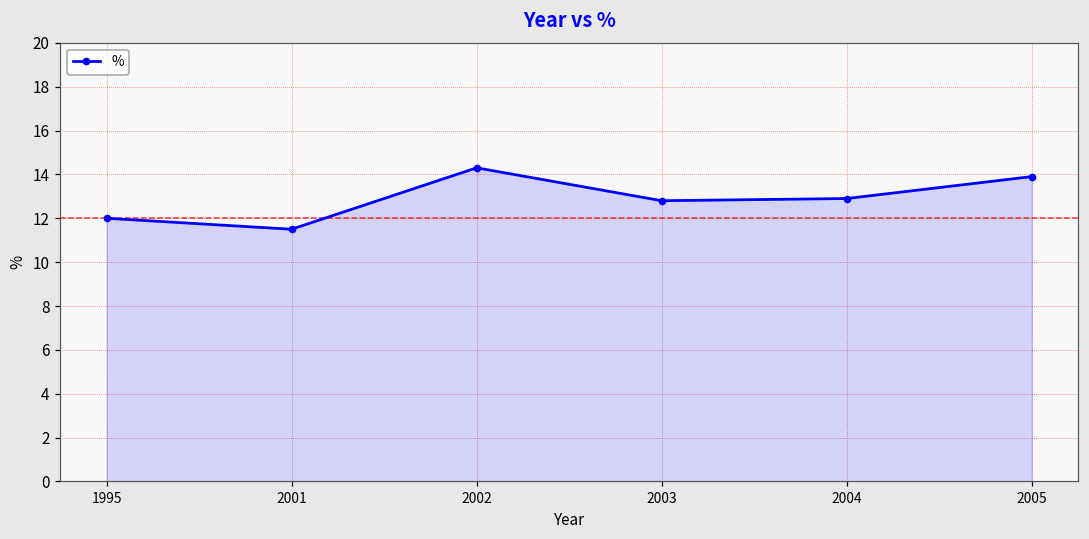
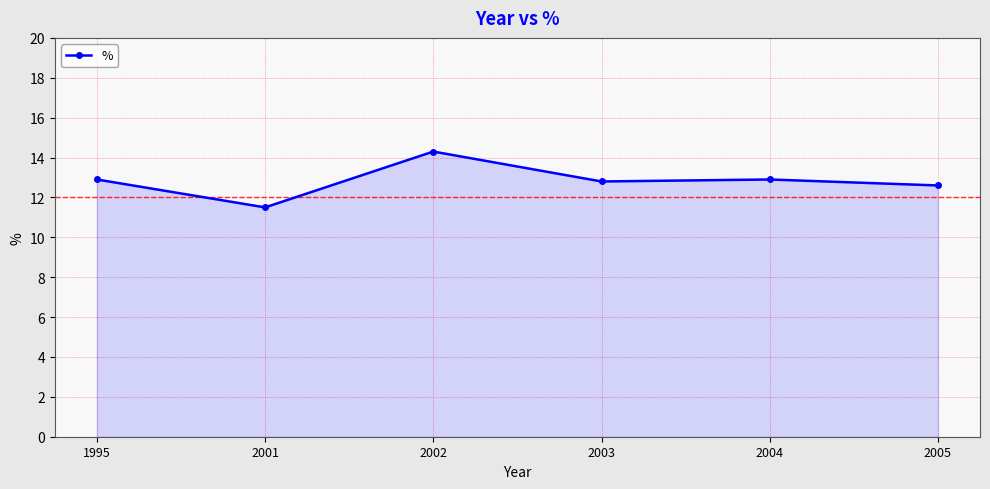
  {
-   "1995": 12.0,
+   "1995": 12.9,
    "2001": 11.5,
    "2002": 14.3,
    "2003": 12.8,
    "2004": 12.9,
-   "2005": 13.9
+   "2005": 12.6
  }
